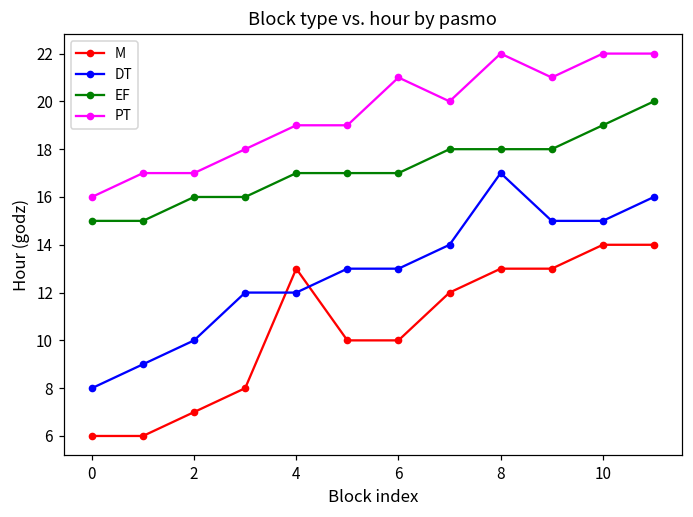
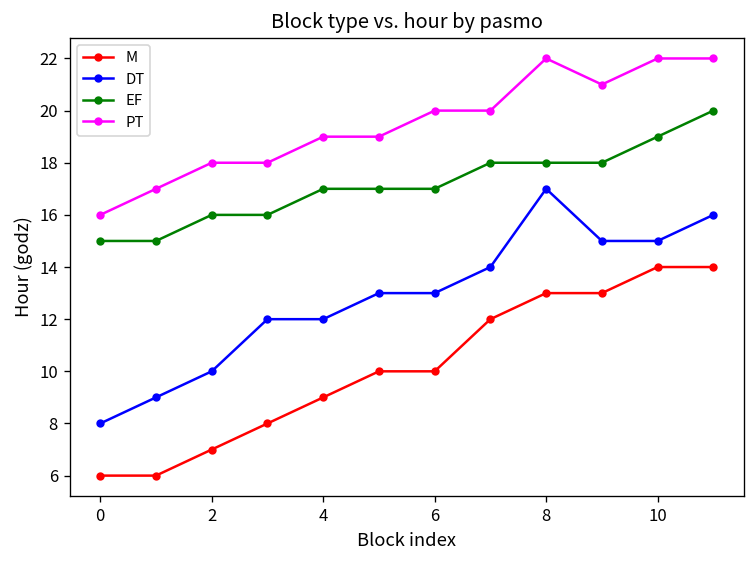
  {
    "M": {
      "0": 6,
      "2": 7,
-     "4": 13,
+     "4": 9,
      "6": 10,
      "8": 13,
      "10": 14
    },
    "DT": {
      "0": 8,
      "2": 10,
      "4": 12,
      "6": 13,
      "8": 17,
      "10": 15
    },
    "EF": {
      "0": 15,
      "2": 16,
      "4": 17,
      "6": 17,
      "8": 18,
      "10": 19
    },
    "PT": {
      "0": 16,
-     "2": 17,
+     "2": 18,
      "4": 19,
-     "6": 21,
+     "6": 20,
      "8": 22,
      "10": 22
    }
  }
